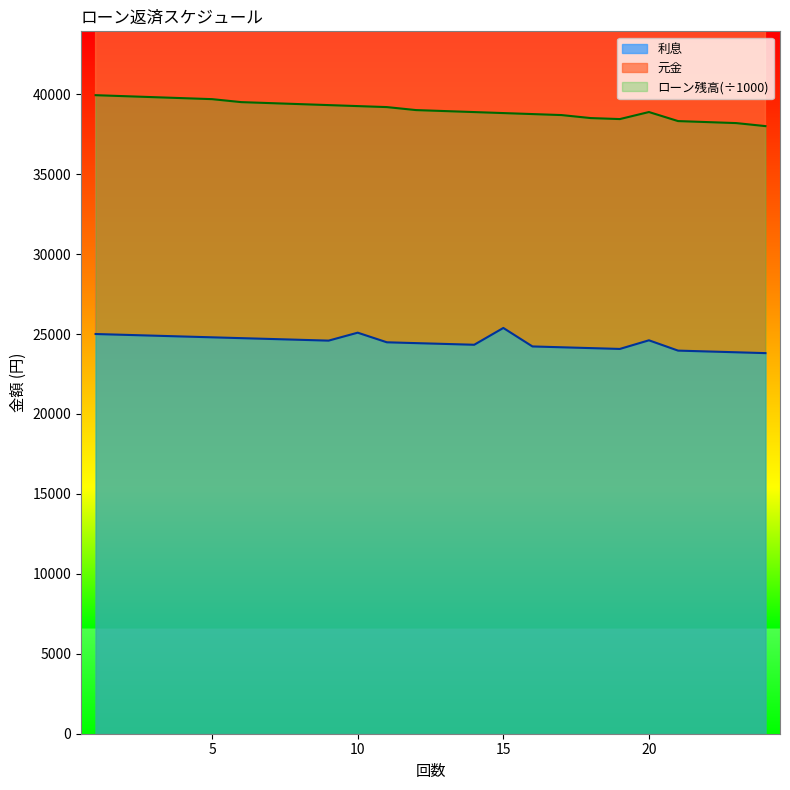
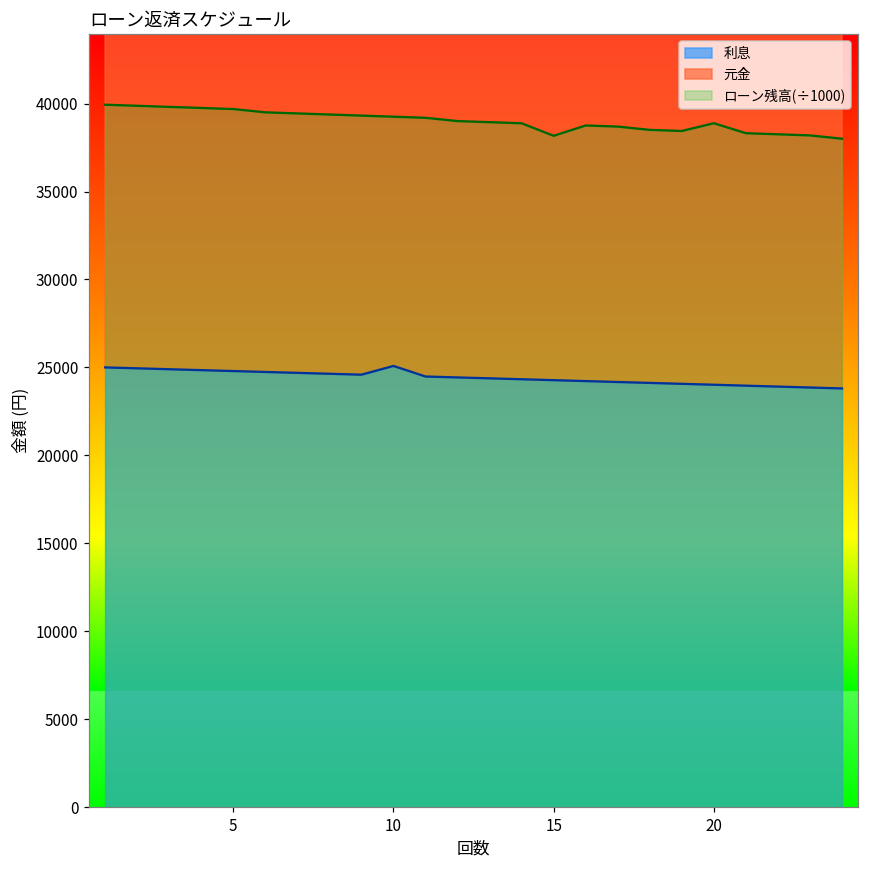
  {
    "利息": {
      "5": 24800,
      "10": 25100,
-     "15": 25400,
-     "20": 24600
+     "15": 24300,
+     "20": 24000
    },
    "ローン残高(÷1000)": {
      "5": 39700,
      "10": 39300,
-     "15": 38800,
+     "15": 38200,
      "20": 38900
    }
  }
